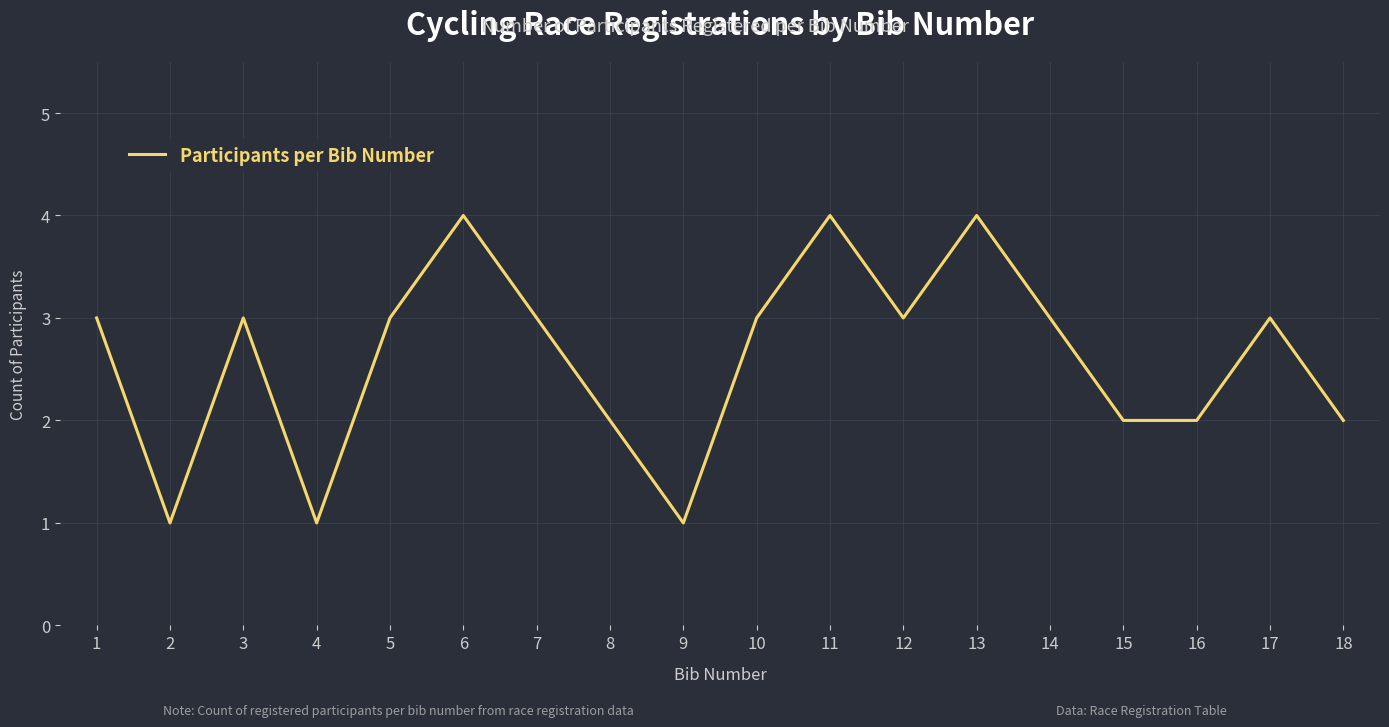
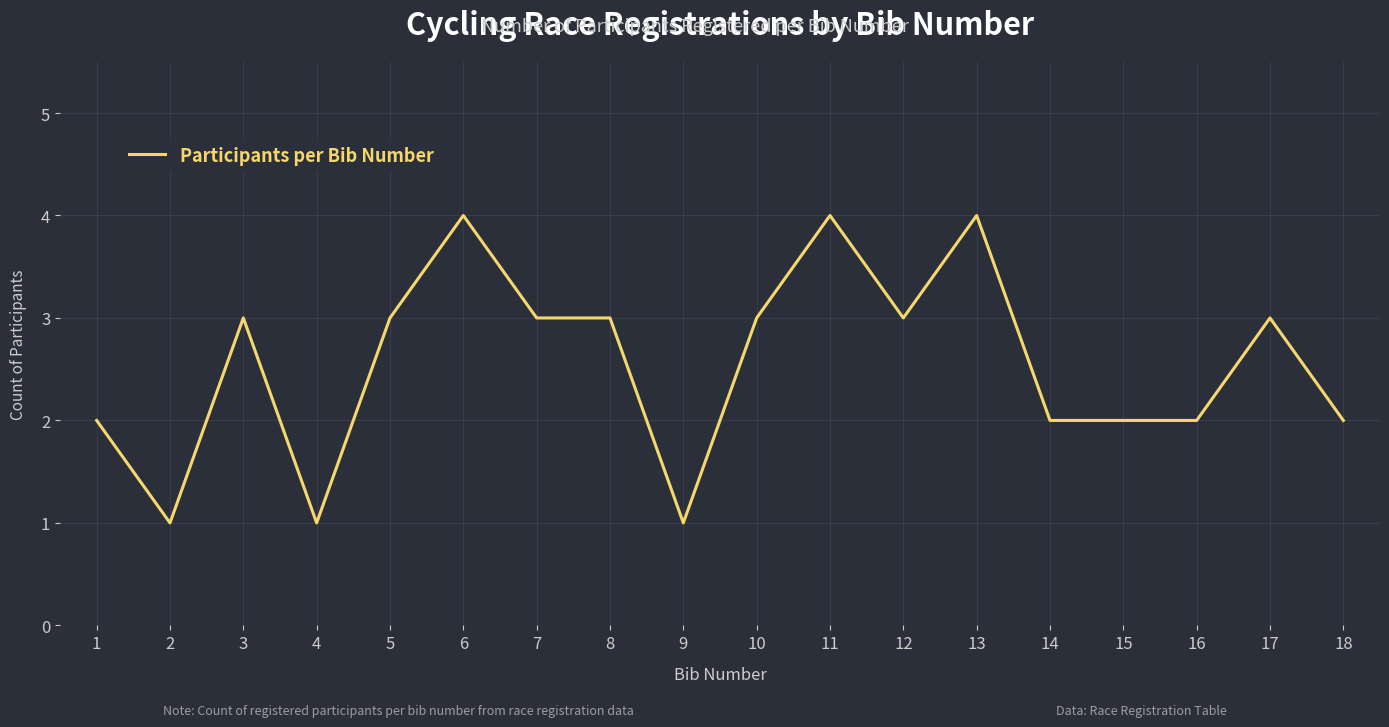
  {
-   "1": 3,
+   "1": 2,
    "2": 1,
    "3": 3,
    "4": 1,
    "5": 3,
    "6": 4,
    "7": 3,
-   "8": 2,
+   "8": 3,
    "9": 1,
    "10": 3,
    "11": 4,
    "12": 3,
    "13": 4,
-   "14": 3,
+   "14": 2,
    "15": 2,
    "16": 2,
    "17": 3,
    "18": 2
  }
